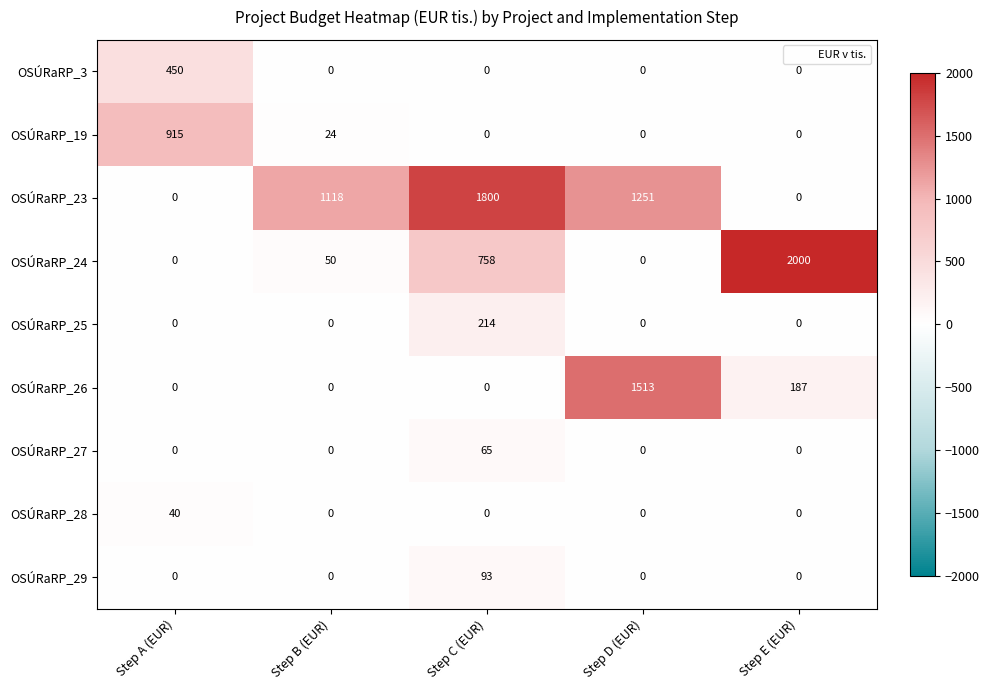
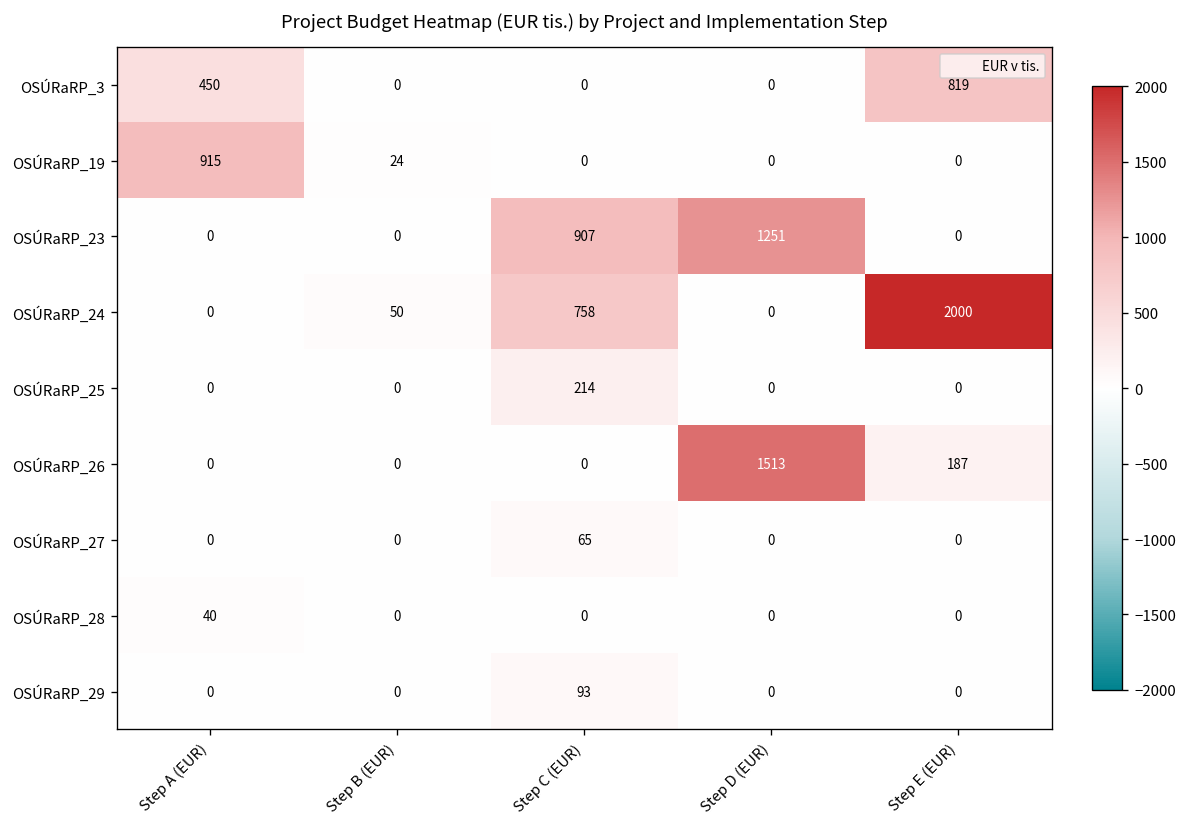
  {
    "OSÚRaRP_3": {
      "Step A (EUR)": 450,
      "Step B (EUR)": 0,
      "Step C (EUR)": 0,
      "Step D (EUR)": 0,
-     "Step E (EUR)": 0
+     "Step E (EUR)": 819
    },
    "OSÚRaRP_19": {
      "Step A (EUR)": 915,
      "Step B (EUR)": 24,
      "Step C (EUR)": 0,
      "Step D (EUR)": 0,
      "Step E (EUR)": 0
    },
    "OSÚRaRP_23": {
      "Step A (EUR)": 0,
-     "Step B (EUR)": 1118,
-     "Step C (EUR)": 1800,
+     "Step B (EUR)": 0,
+     "Step C (EUR)": 907,
      "Step D (EUR)": 1251,
      "Step E (EUR)": 0
    },
    "OSÚRaRP_24": {
      "Step A (EUR)": 0,
      "Step B (EUR)": 50,
      "Step C (EUR)": 758,
      "Step D (EUR)": 0,
      "Step E (EUR)": 2000
    },
    "OSÚRaRP_25": {
      "Step A (EUR)": 0,
      "Step B (EUR)": 0,
      "Step C (EUR)": 214,
      "Step D (EUR)": 0,
      "Step E (EUR)": 0
    },
    "OSÚRaRP_26": {
      "Step A (EUR)": 0,
      "Step B (EUR)": 0,
      "Step C (EUR)": 0,
      "Step D (EUR)": 1513,
      "Step E (EUR)": 187
    },
    "OSÚRaRP_27": {
      "Step A (EUR)": 0,
      "Step B (EUR)": 0,
      "Step C (EUR)": 65,
      "Step D (EUR)": 0,
      "Step E (EUR)": 0
    },
    "OSÚRaRP_28": {
      "Step A (EUR)": 40,
      "Step B (EUR)": 0,
      "Step C (EUR)": 0,
      "Step D (EUR)": 0,
      "Step E (EUR)": 0
    },
    "OSÚRaRP_29": {
      "Step A (EUR)": 0,
      "Step B (EUR)": 0,
      "Step C (EUR)": 93,
      "Step D (EUR)": 0,
      "Step E (EUR)": 0
    }
  }
